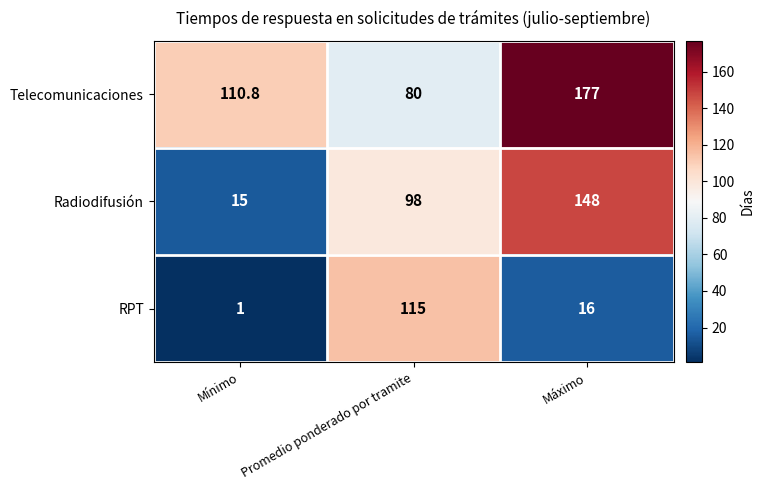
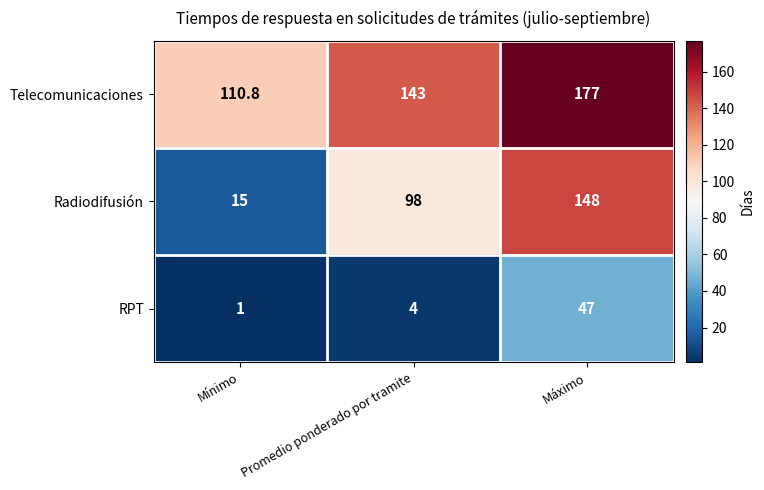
  {
    "Telecomunicaciones": {
      "Mínimo": 110.8,
-     "Promedio ponderado por tramite": 80,
+     "Promedio ponderado por tramite": 143,
      "Máximo": 177
    },
    "Radiodifusión": {
      "Mínimo": 15,
      "Promedio ponderado por tramite": 98,
      "Máximo": 148
    },
    "RPT": {
      "Mínimo": 1,
-     "Promedio ponderado por tramite": 115,
-     "Máximo": 16
+     "Promedio ponderado por tramite": 4,
+     "Máximo": 47
    }
  }
